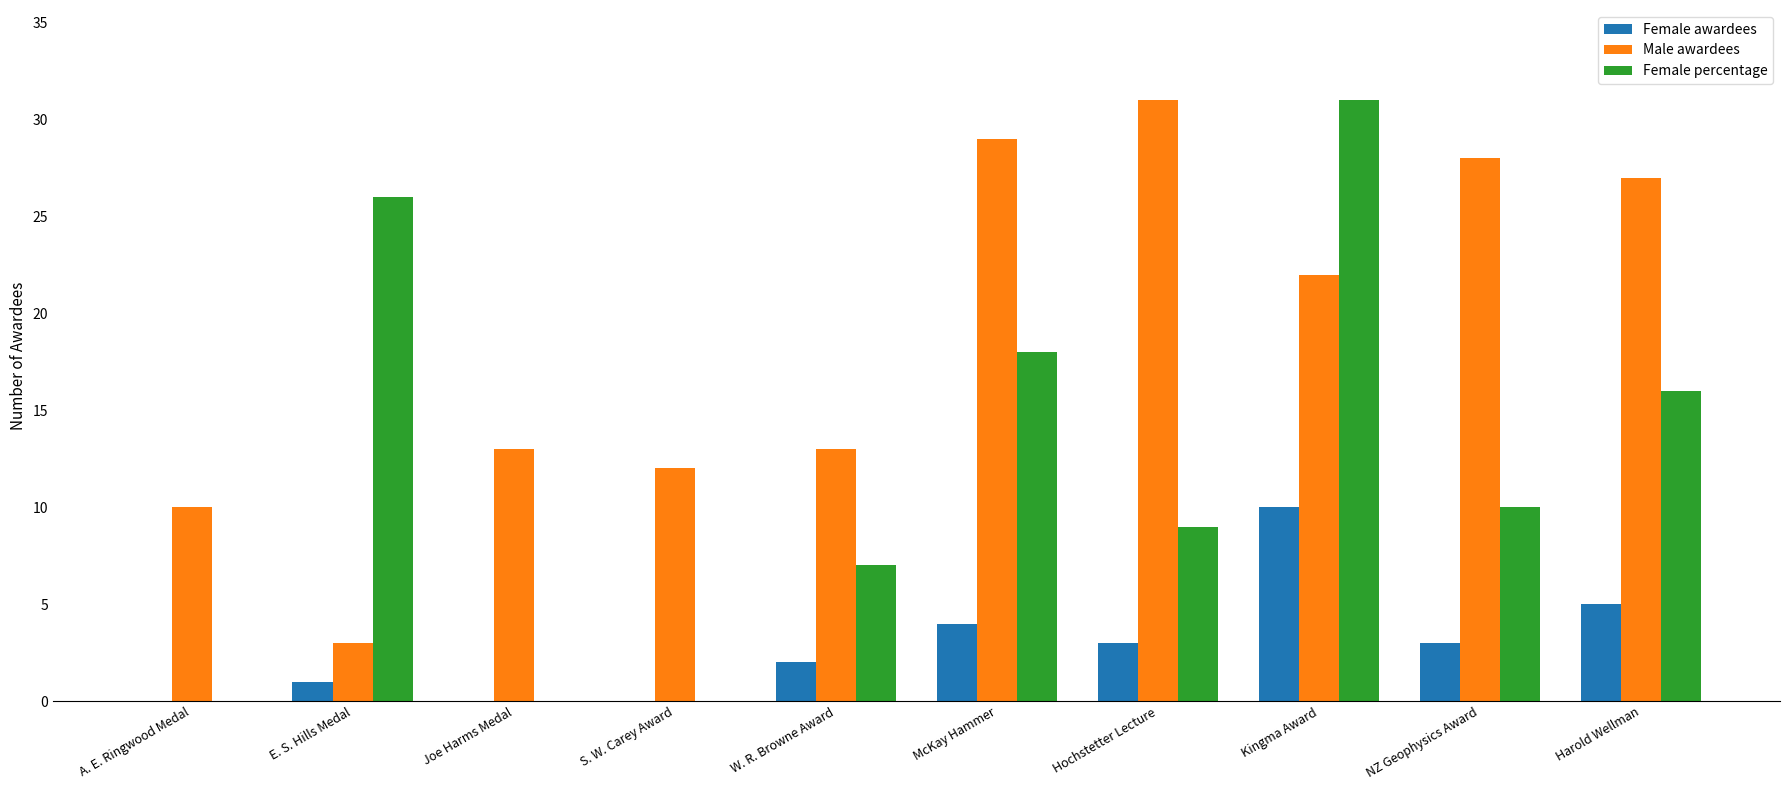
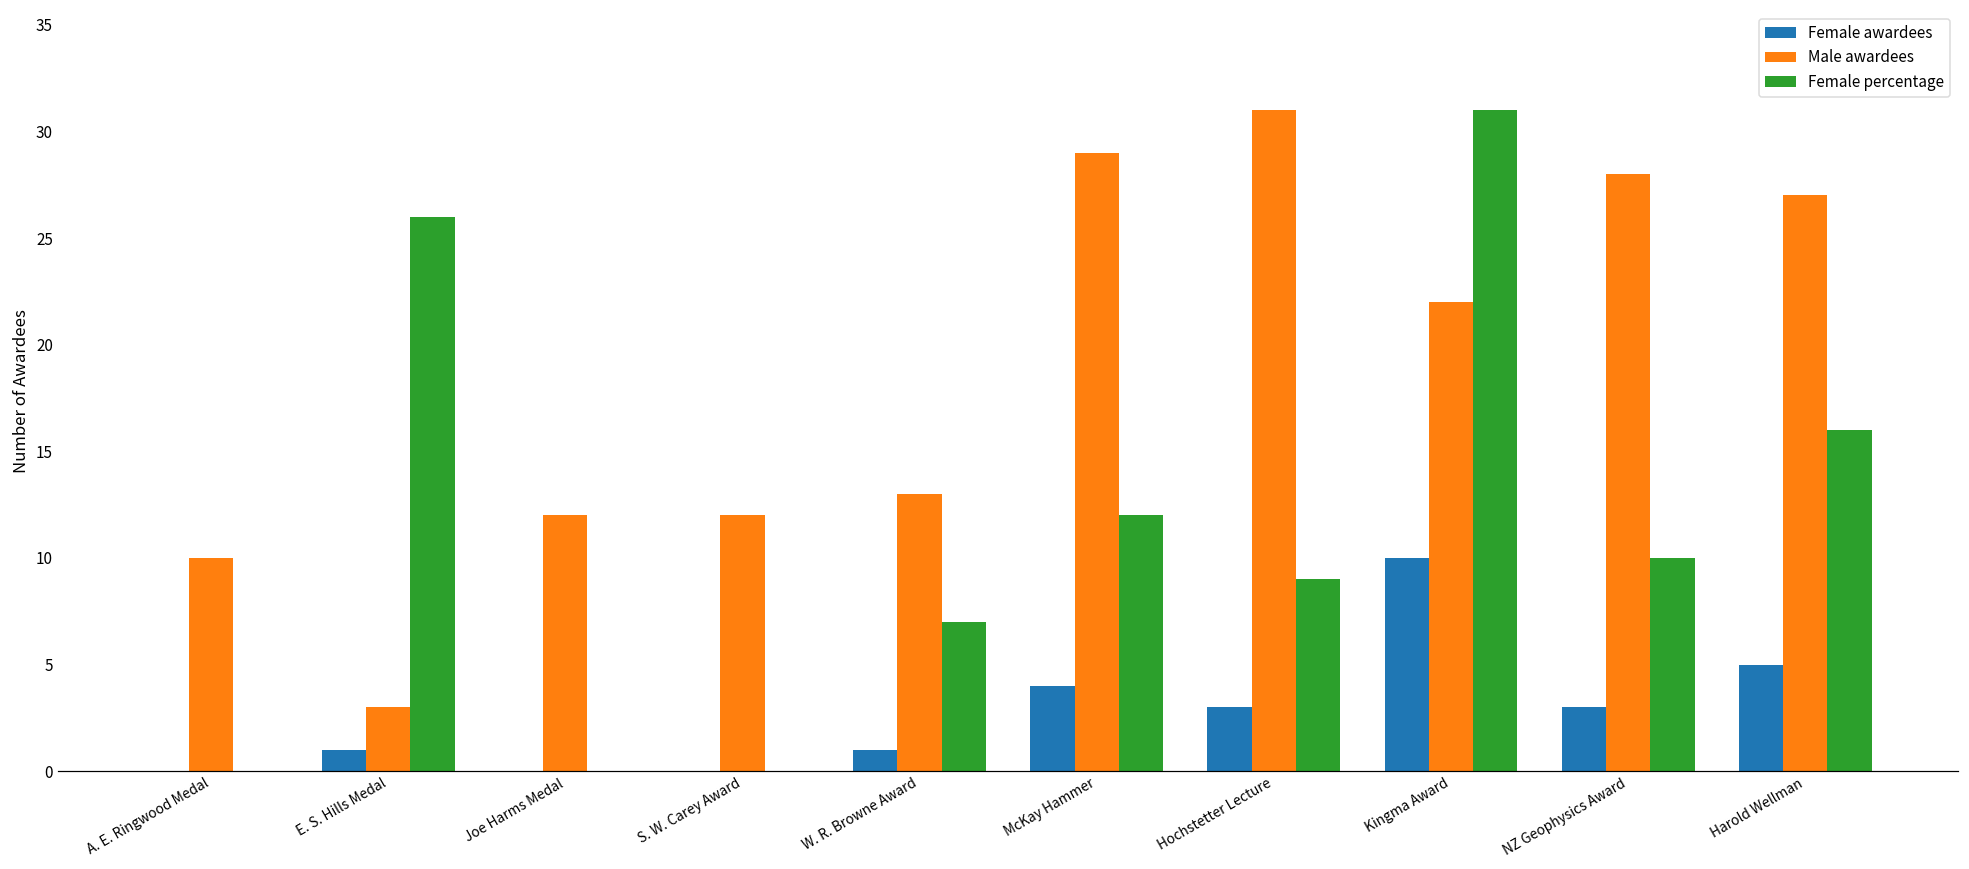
  {
    "Female awardees": {
      "A. E. Ringwood Medal": 0,
      "E. S. Hills Medal": 1,
      "Joe Harms Medal": 0,
      "S. W. Carey Award": 0,
-     "W. R. Browne Award": 2,
+     "W. R. Browne Award": 1,
      "McKay Hammer": 4,
      "Hochstetter Lecture": 3,
      "Kingma Award": 10,
      "NZ Geophysics Award": 3,
      "Harold Wellman": 5
    },
    "Male awardees": {
      "A. E. Ringwood Medal": 10,
      "E. S. Hills Medal": 3,
-     "Joe Harms Medal": 13,
+     "Joe Harms Medal": 12,
      "S. W. Carey Award": 12,
      "W. R. Browne Award": 13,
      "McKay Hammer": 29,
      "Hochstetter Lecture": 31,
      "Kingma Award": 22,
      "NZ Geophysics Award": 28,
      "Harold Wellman": 27
    },
    "Female percentage": {
      "A. E. Ringwood Medal": 0,
      "E. S. Hills Medal": 26,
      "Joe Harms Medal": 0,
      "S. W. Carey Award": 0,
      "W. R. Browne Award": 7,
-     "McKay Hammer": 18,
+     "McKay Hammer": 12,
      "Hochstetter Lecture": 9,
      "Kingma Award": 31,
      "NZ Geophysics Award": 10,
      "Harold Wellman": 16
    }
  }
